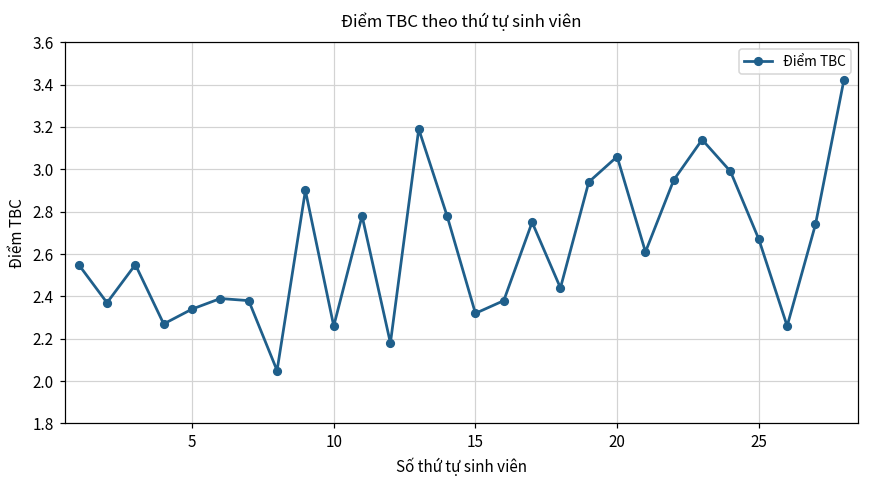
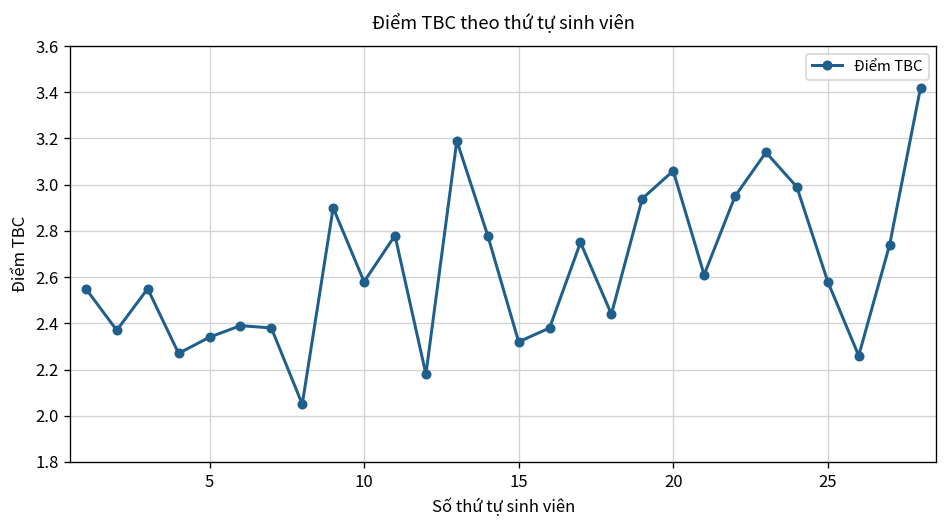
  {
    "5": 2.34,
-   "10": 2.26,
+   "10": 2.58,
    "15": 2.32,
    "20": 3.06,
-   "25": 2.67
+   "25": 2.58
  }
